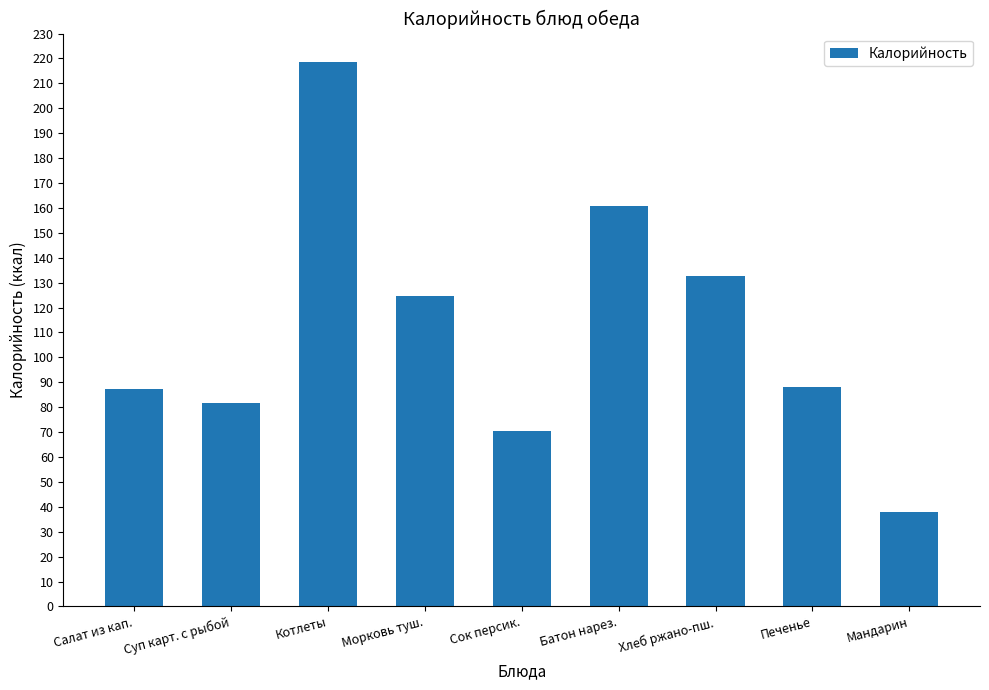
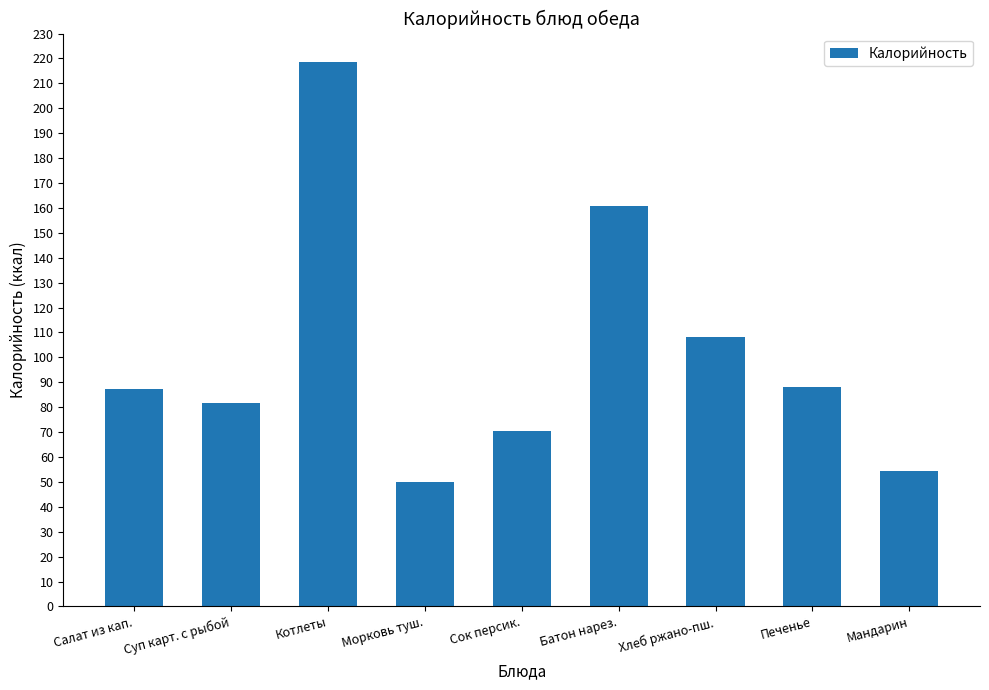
  {
    "Салат из кап.": 87,
    "Суп карт. с рыбой": 82,
    "Котлеты": 219,
-   "Морковь туш.": 125,
+   "Морковь туш.": 50,
    "Сок персик.": 71,
    "Батон нарез.": 161,
-   "Хлеб ржано-пш.": 133,
+   "Хлеб ржано-пш.": 108,
    "Печенье": 88,
-   "Мандарин": 38
+   "Мандарин": 54
  }
